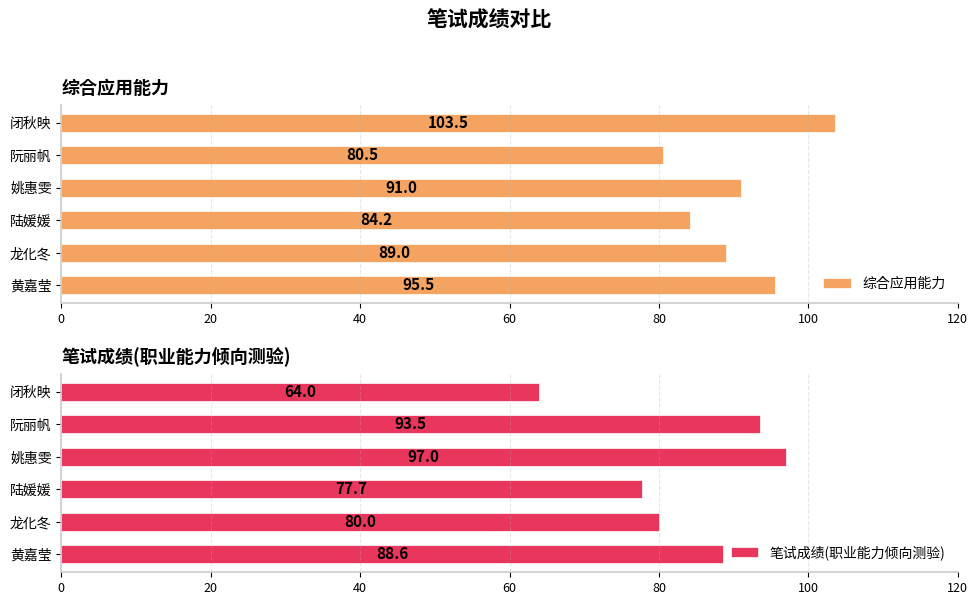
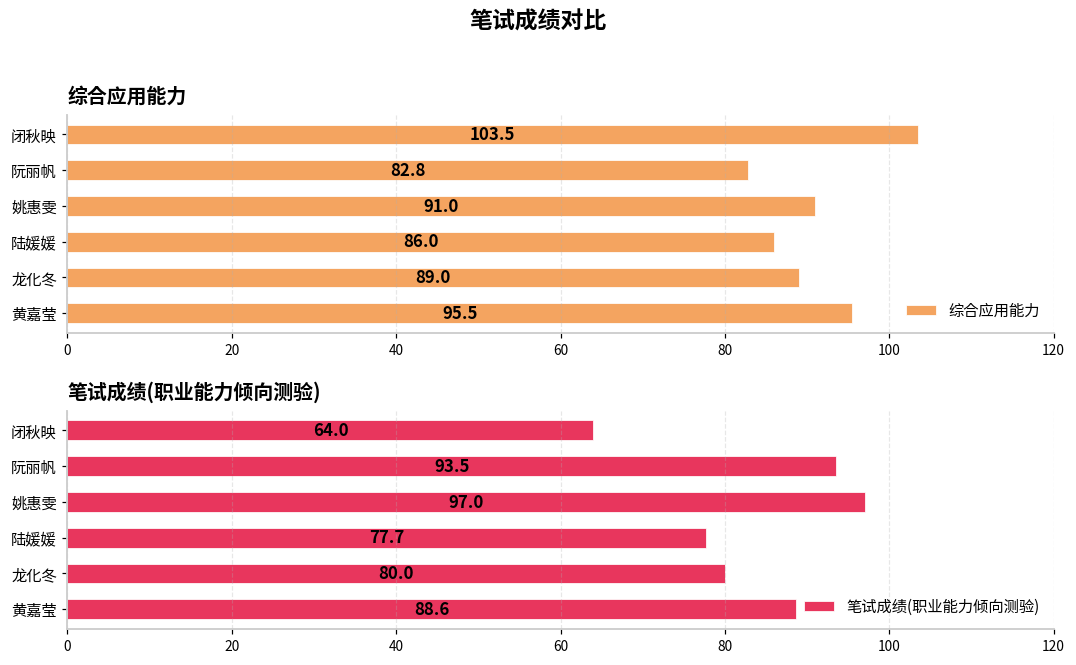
  {
    "综合应用能力": {
      "闭秋映": 103.5,
-     "阮丽帆": 80.5,
+     "阮丽帆": 82.8,
      "姚惠雯": 91.0,
-     "陆媛媛": 84.2,
+     "陆媛媛": 86.0,
      "龙化冬": 89.0,
      "黄嘉莹": 95.5
    },
    "笔试成绩(职业能力倾向测验)": {
      "闭秋映": 64.0,
      "阮丽帆": 93.5,
      "姚惠雯": 97.0,
      "陆媛媛": 77.7,
      "龙化冬": 80.0,
      "黄嘉莹": 88.6
    }
  }
